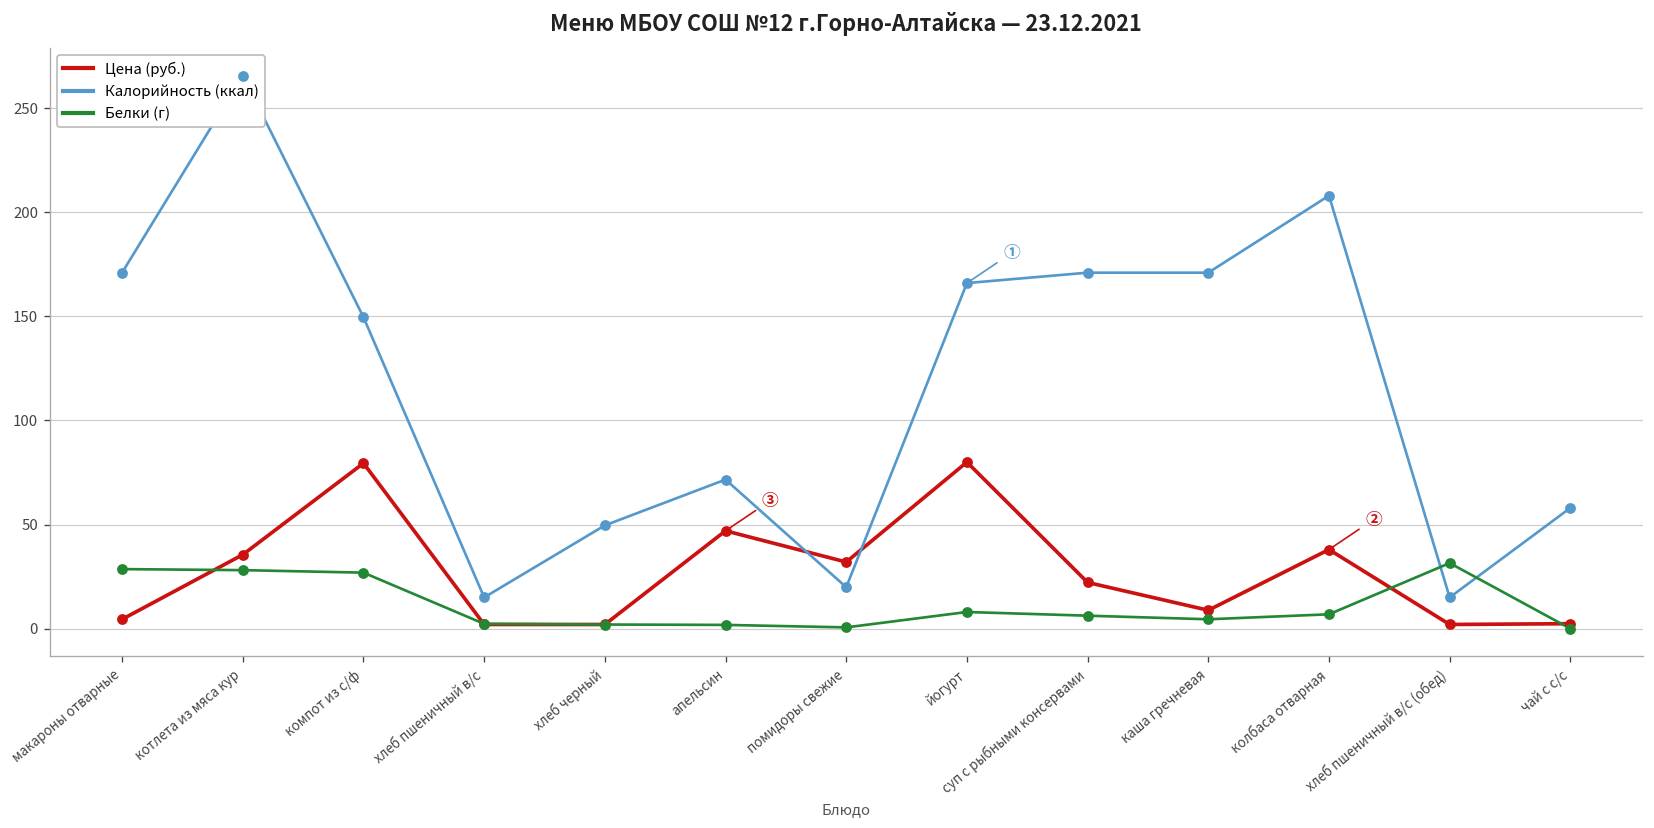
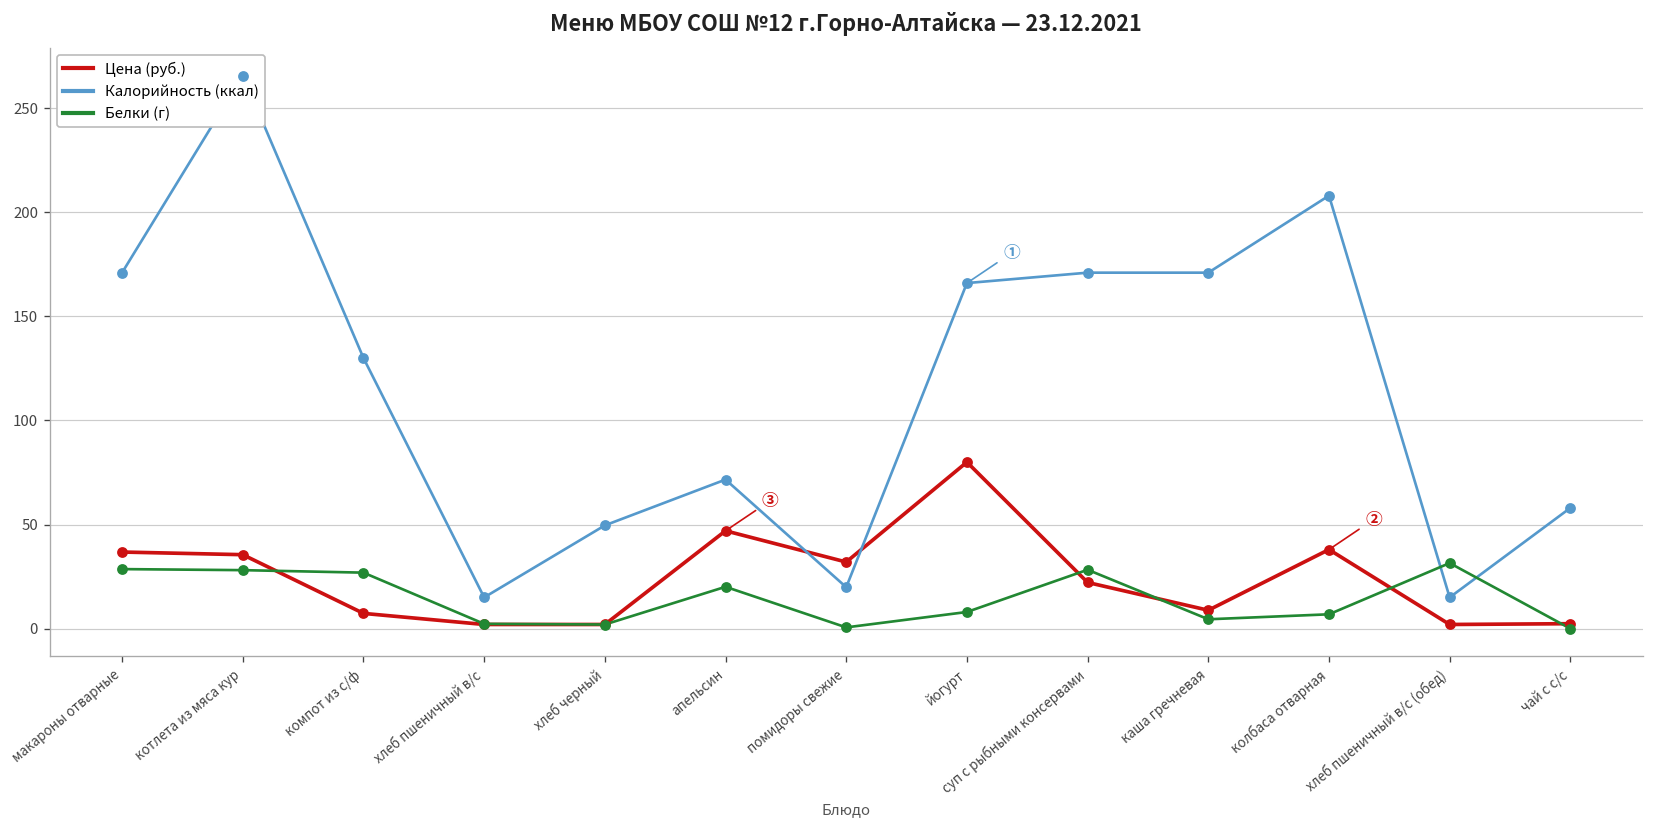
  {
    "Цена (руб.)": {
-     "макароны отварные": 4,
+     "макароны отварные": 37,
      "котлета из мяса кур": 36,
-     "компот из с/ф": 79,
+     "компот из с/ф": 7,
      "апельсин": 47,
      "помидоры свежие": 32,
      "йогурт": 80,
      "суп с рыбными консервами": 22,
      "каша гречневая": 9,
      "колбаса отварная": 38,
      "хлеб пшеничный в/с (обед)": 2,
      "чай с с/с": 2
    },
    "Калорийность (ккал)": {
      "макароны отварные": 171,
-     "компот из с/ф": 150,
+     "компот из с/ф": 130,
      "хлеб пшеничный в/с": 15,
      "хлеб черный": 50,
      "апельсин": 72,
      "помидоры свежие": 20,
      "йогурт": 166,
      "суп с рыбными консервами": 171,
      "каша гречневая": 171,
      "колбаса отварная": 208,
      "хлеб пшеничный в/с (обед)": 15,
      "чай с с/с": 58
    },
    "Белки (г)": {
      "макароны отварные": 29,
      "котлета из мяса кур": 28,
      "компот из с/ф": 27,
-     "апельсин": 2,
+     "апельсин": 20,
      "помидоры свежие": 1,
      "йогурт": 8,
-     "суп с рыбными консервами": 6,
+     "суп с рыбными консервами": 28,
      "каша гречневая": 5,
      "колбаса отварная": 7,
      "хлеб пшеничный в/с (обед)": 32,
      "чай с с/с": 0
    }
  }
